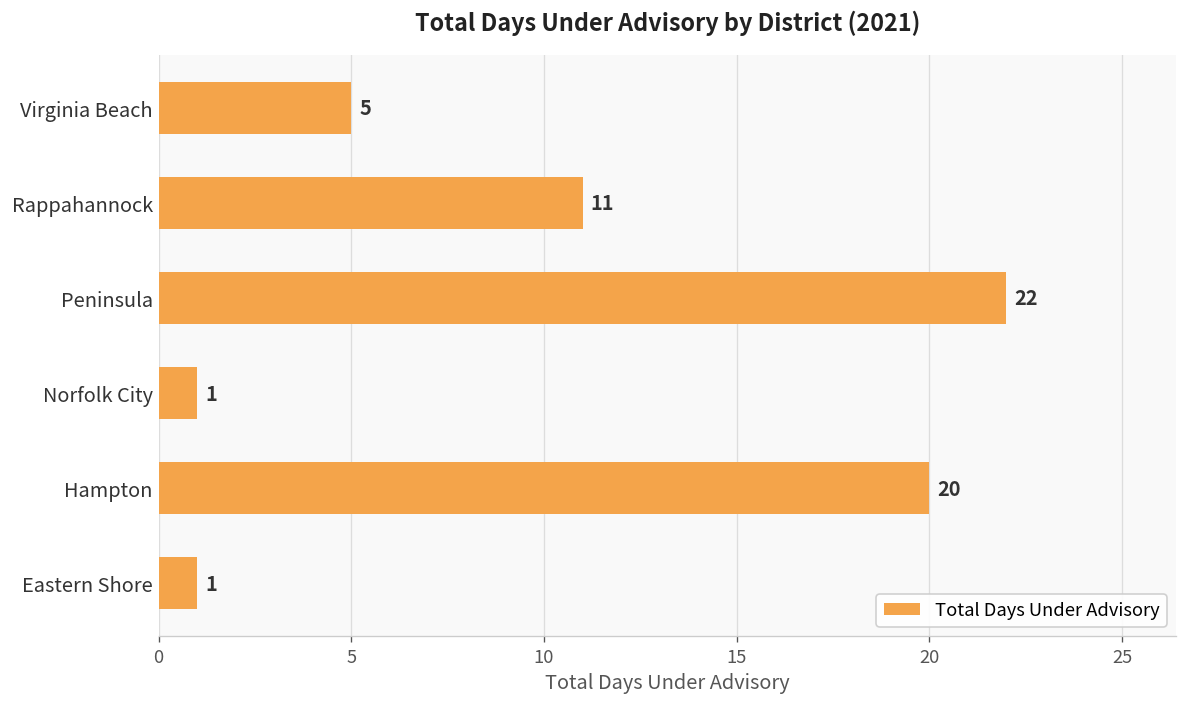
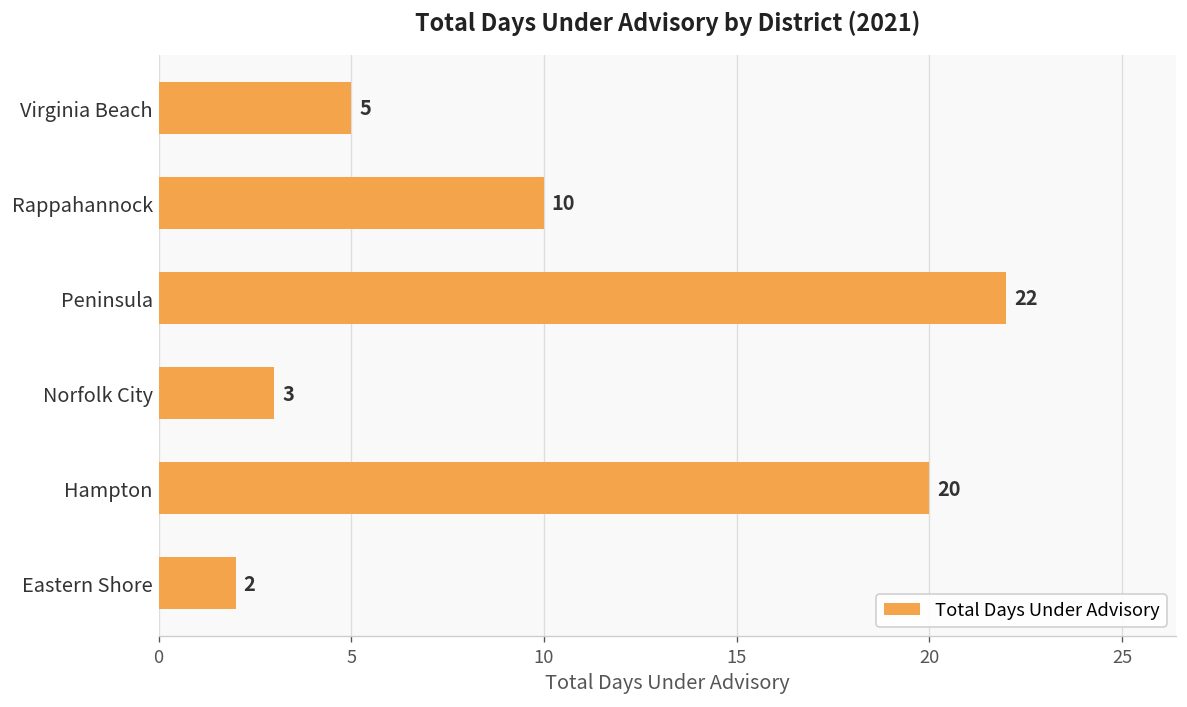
  {
    "Virginia Beach": 5,
-   "Rappahannock": 11,
+   "Rappahannock": 10,
    "Peninsula": 22,
-   "Norfolk City": 1,
+   "Norfolk City": 3,
    "Hampton": 20,
-   "Eastern Shore": 1
+   "Eastern Shore": 2
  }
